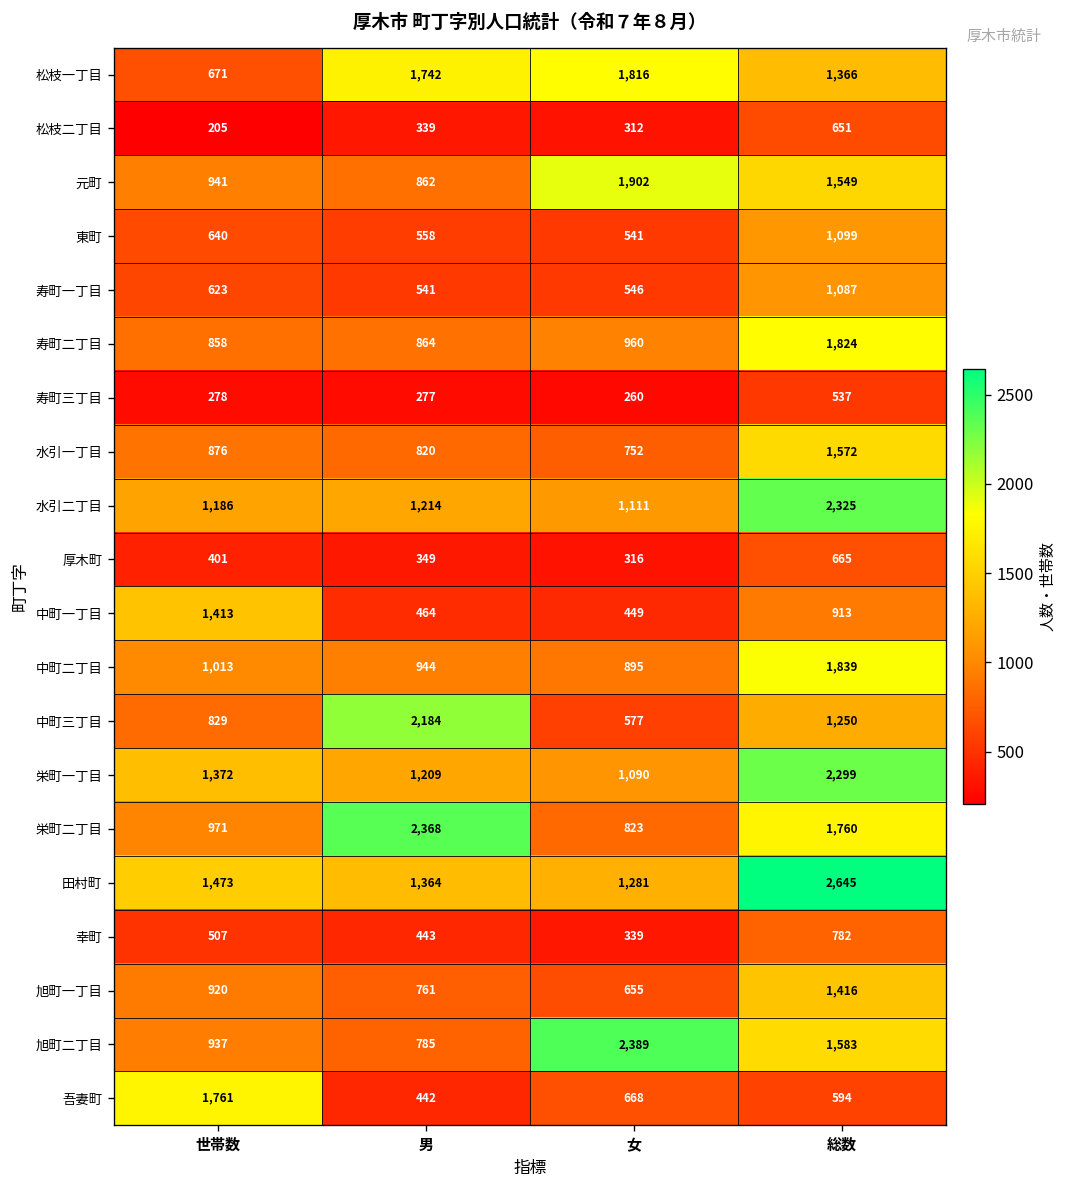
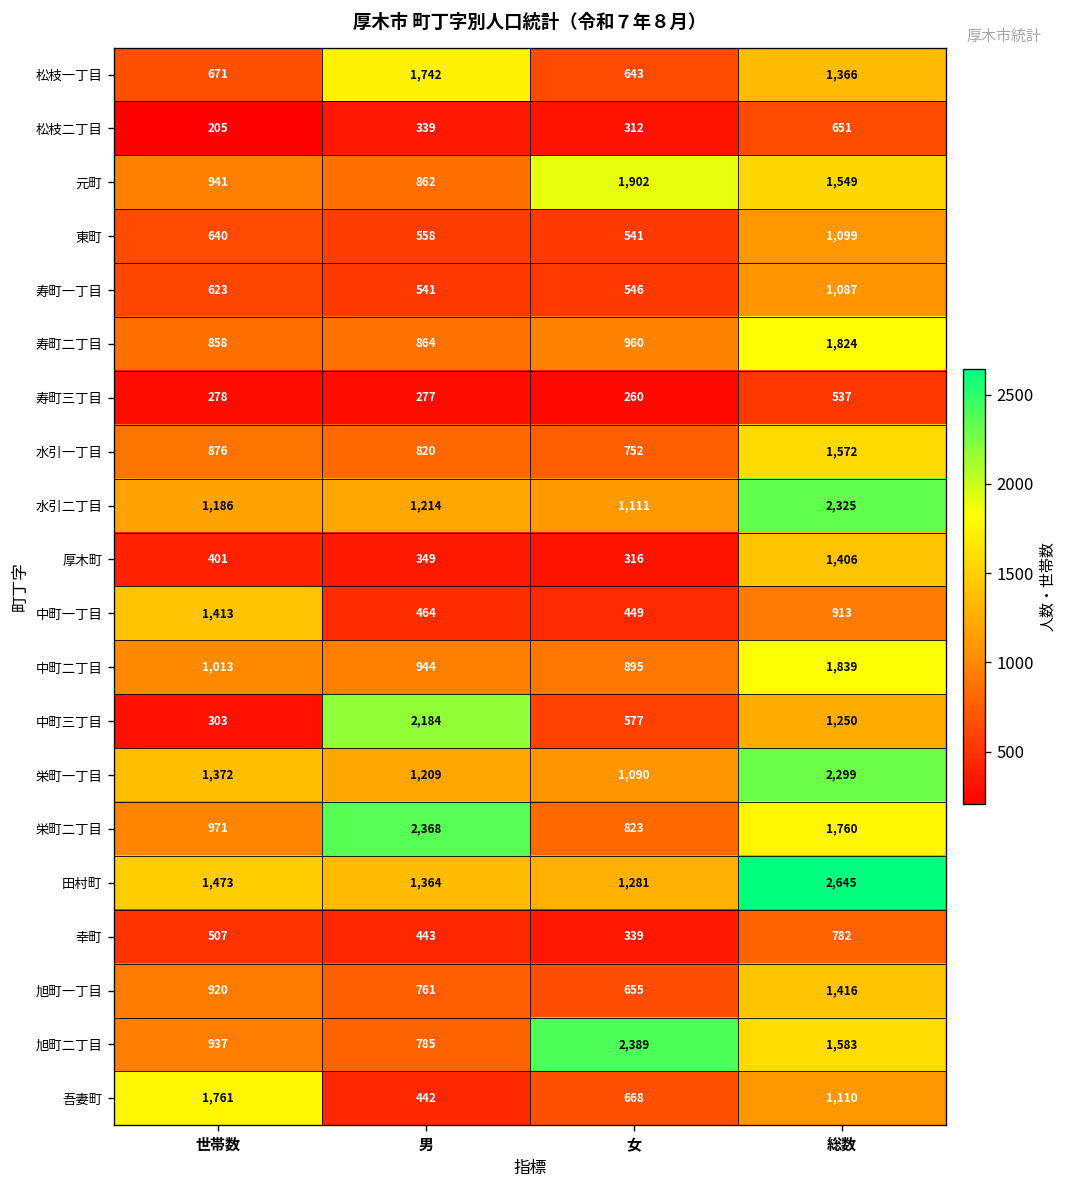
  {
    "松枝一丁目": {
      "世帯数": "671",
      "男": "1,742",
-     "女": "1,816",
+     "女": "643",
      "総数": "1,366"
    },
    "松枝二丁目": {
      "世帯数": "205",
      "男": "339",
      "女": "312",
      "総数": "651"
    },
    "元町": {
      "世帯数": "941",
      "男": "862",
      "女": "1,902",
      "総数": "1,549"
    },
    "東町": {
      "世帯数": "640",
      "男": "558",
      "女": "541",
      "総数": "1,099"
    },
    "寿町一丁目": {
      "世帯数": "623",
      "男": "541",
      "女": "546",
      "総数": "1,087"
    },
    "寿町二丁目": {
      "世帯数": "858",
      "男": "864",
      "女": "960",
      "総数": "1,824"
    },
    "寿町三丁目": {
      "世帯数": "278",
      "男": "277",
      "女": "260",
      "総数": "537"
    },
    "水引一丁目": {
      "世帯数": "876",
      "男": "820",
      "女": "752",
      "総数": "1,572"
    },
    "水引二丁目": {
      "世帯数": "1,186",
      "男": "1,214",
      "女": "1,111",
      "総数": "2,325"
    },
    "厚木町": {
      "世帯数": "401",
      "男": "349",
      "女": "316",
-     "総数": "665"
+     "総数": "1,406"
    },
    "中町一丁目": {
      "世帯数": "1,413",
      "男": "464",
      "女": "449",
      "総数": "913"
    },
    "中町二丁目": {
      "世帯数": "1,013",
      "男": "944",
      "女": "895",
      "総数": "1,839"
    },
    "中町三丁目": {
-     "世帯数": "829",
+     "世帯数": "303",
      "男": "2,184",
      "女": "577",
      "総数": "1,250"
    },
    "栄町一丁目": {
      "世帯数": "1,372",
      "男": "1,209",
      "女": "1,090",
      "総数": "2,299"
    },
    "栄町二丁目": {
      "世帯数": "971",
      "男": "2,368",
      "女": "823",
      "総数": "1,760"
    },
    "田村町": {
      "世帯数": "1,473",
      "男": "1,364",
      "女": "1,281",
      "総数": "2,645"
    },
    "幸町": {
      "世帯数": "507",
      "男": "443",
      "女": "339",
      "総数": "782"
    },
    "旭町一丁目": {
      "世帯数": "920",
      "男": "761",
      "女": "655",
      "総数": "1,416"
    },
    "旭町二丁目": {
      "世帯数": "937",
      "男": "785",
      "女": "2,389",
      "総数": "1,583"
    },
    "吾妻町": {
      "世帯数": "1,761",
      "男": "442",
      "女": "668",
-     "総数": "594"
+     "総数": "1,110"
    }
  }
